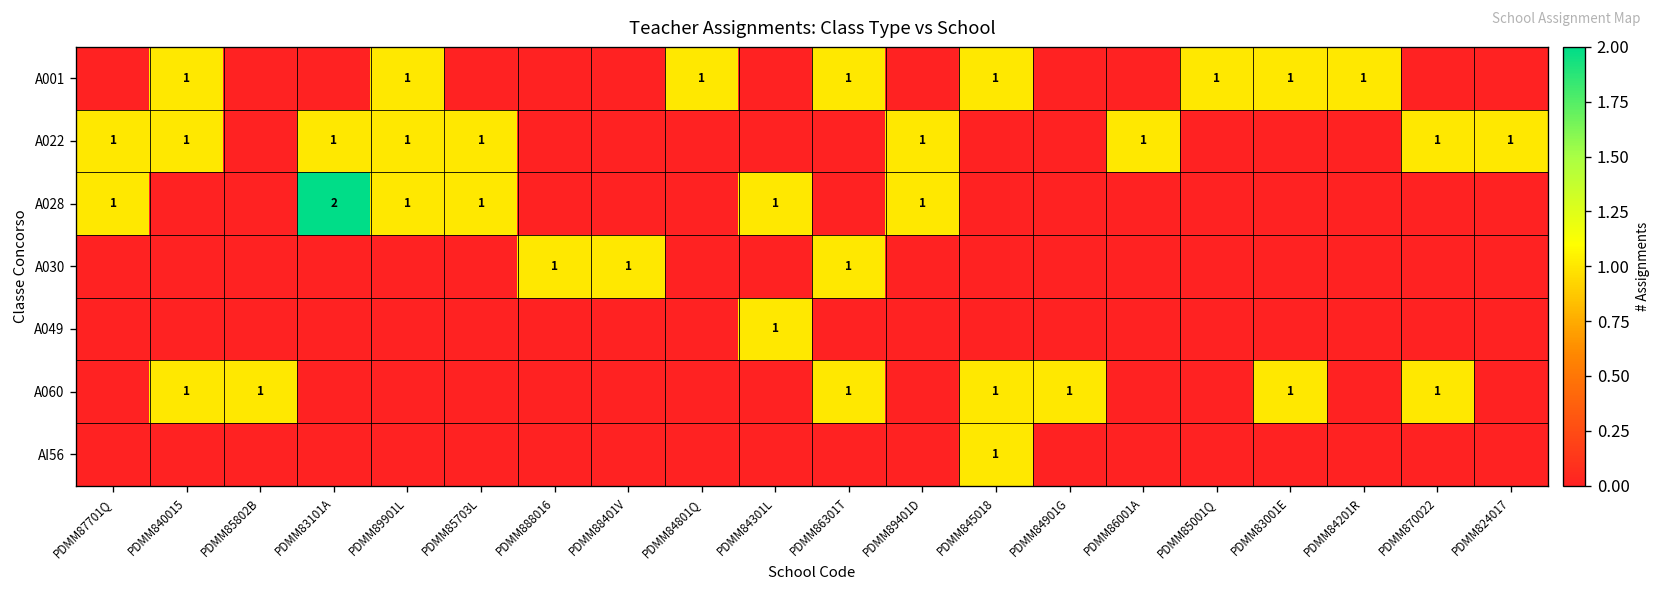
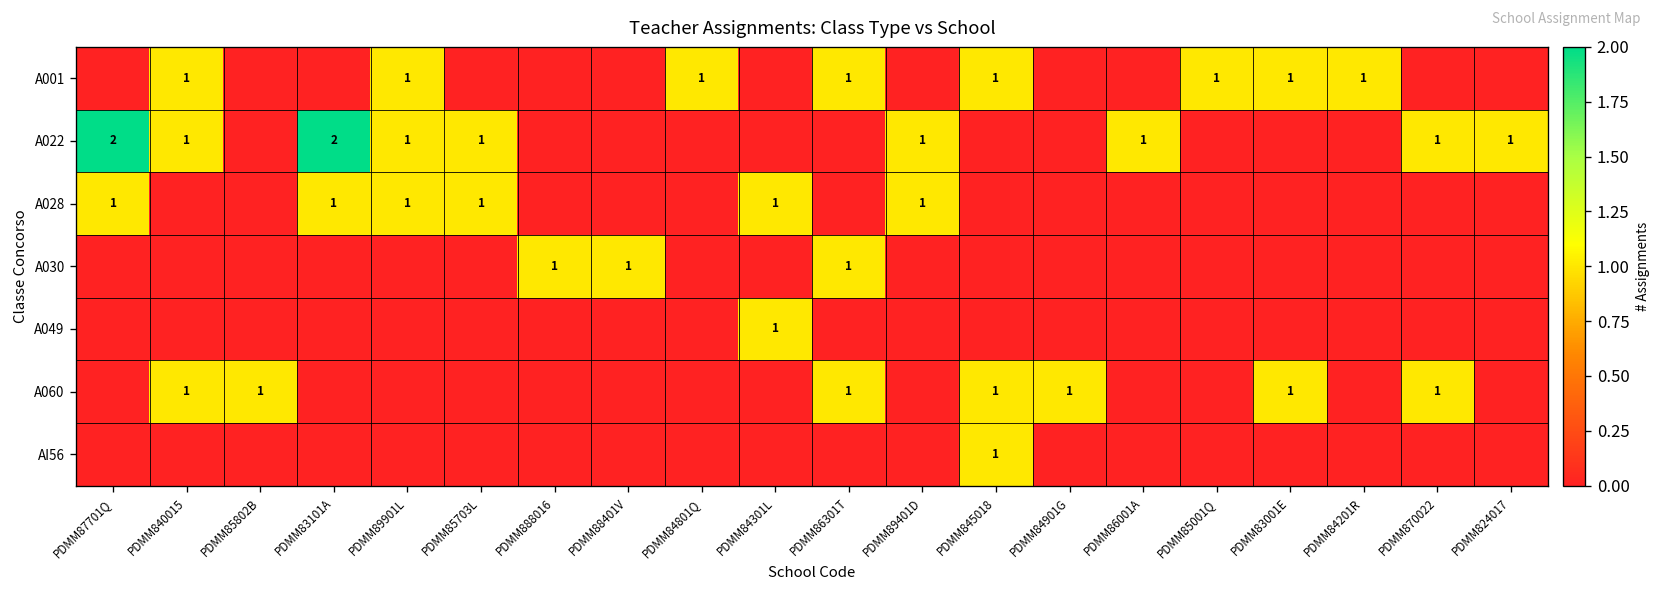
  {
    "A001": {
      "PDMM840015": 1,
      "PDMM89901L": 1,
      "PDMM84801Q": 1,
      "PDMM86301T": 1,
      "PDMM845018": 1,
      "PDMM85001Q": 1,
      "PDMM83001E": 1,
      "PDMM84201R": 1
    },
    "A022": {
-     "PDMM87701Q": 1,
+     "PDMM87701Q": 2,
      "PDMM840015": 1,
-     "PDMM83101A": 1,
+     "PDMM83101A": 2,
      "PDMM89901L": 1,
      "PDMM85703L": 1,
      "PDMM89401D": 1,
      "PDMM86001A": 1,
      "PDMM870022": 1,
      "PDMM824017": 1
    },
    "A028": {
      "PDMM87701Q": 1,
-     "PDMM83101A": 2,
+     "PDMM83101A": 1,
      "PDMM89901L": 1,
      "PDMM85703L": 1,
      "PDMM84301L": 1,
      "PDMM89401D": 1
    },
    "A030": {
      "PDMM888016": 1,
      "PDMM88401V": 1,
      "PDMM86301T": 1
    },
    "A049": {
      "PDMM84301L": 1
    },
    "A060": {
      "PDMM840015": 1,
      "PDMM85802B": 1,
      "PDMM86301T": 1,
      "PDMM845018": 1,
      "PDMM84901G": 1,
      "PDMM83001E": 1,
      "PDMM870022": 1
    },
    "AI56": {
      "PDMM845018": 1
    }
  }
